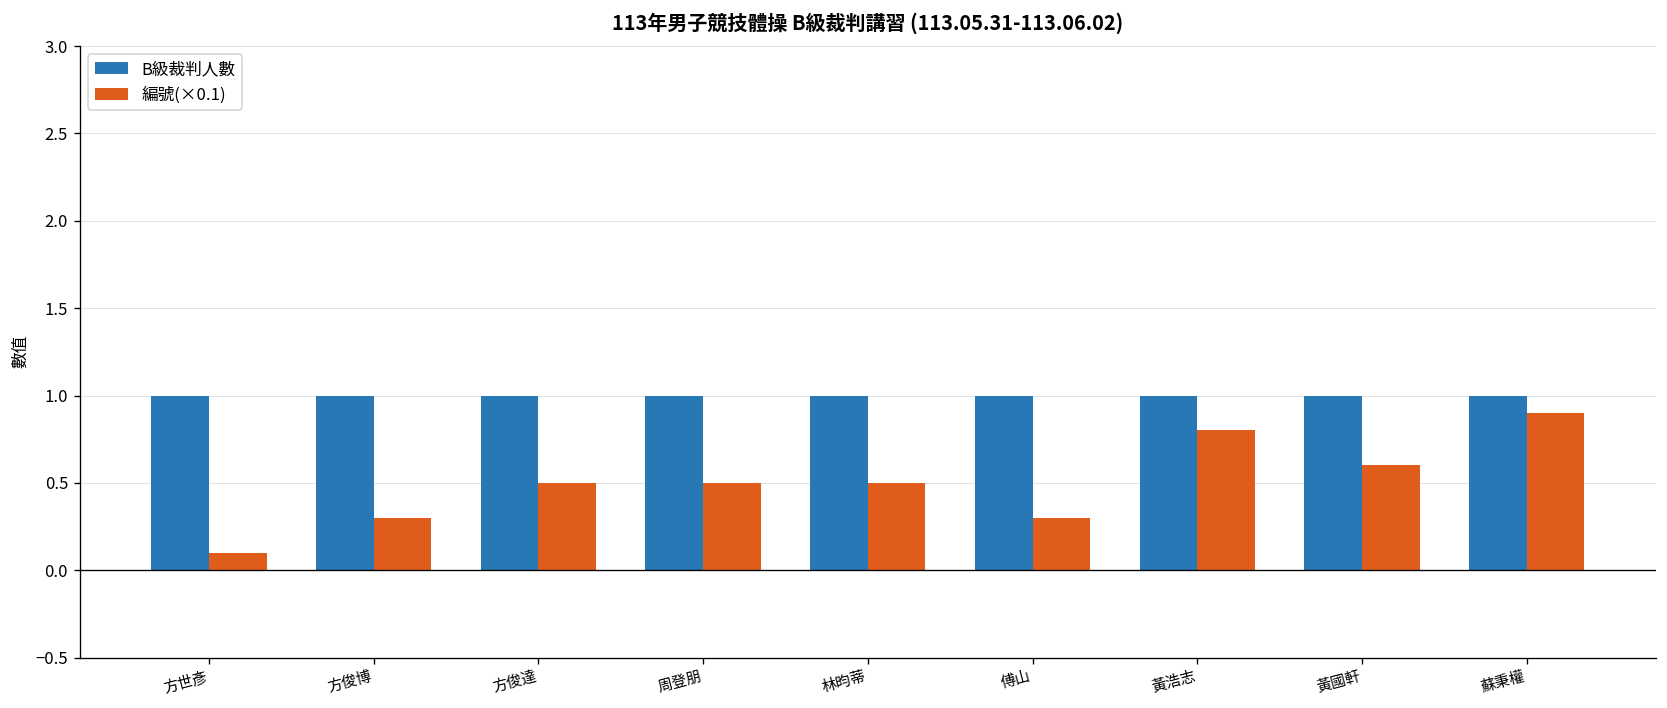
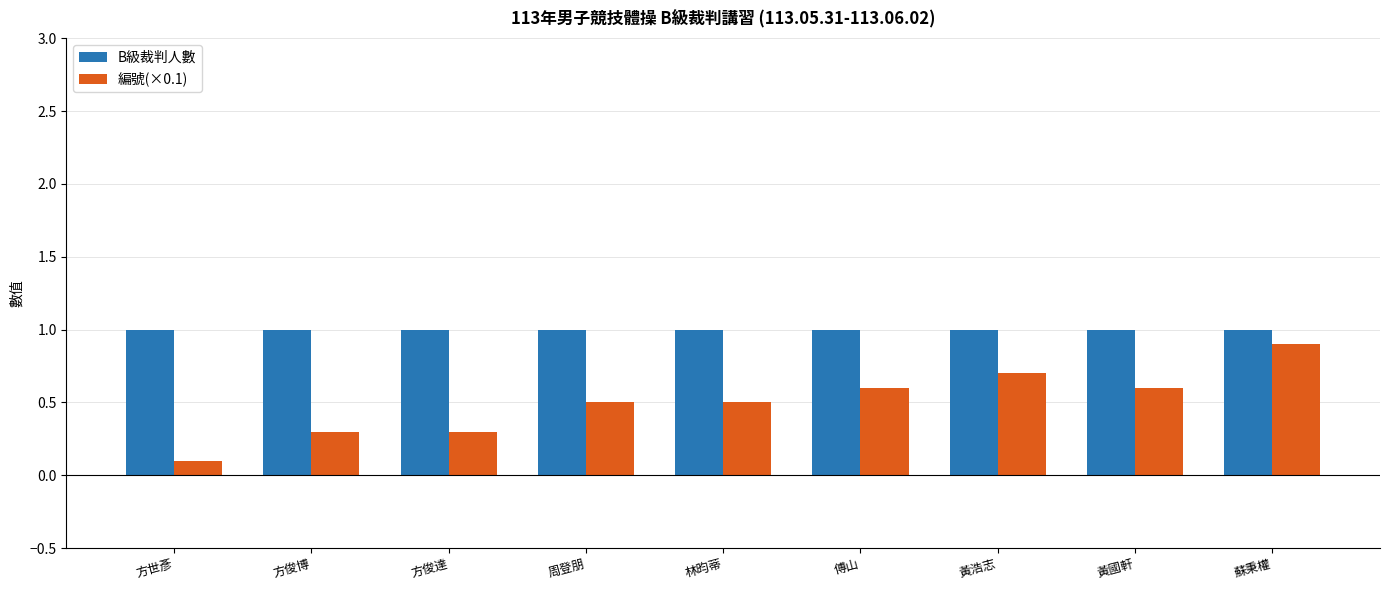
  {
    "B級裁判人數": {
      "方世彥": 1.00,
      "方俊博": 1.00,
      "方俊達": 1.00,
      "周登朋": 1.00,
      "林昀蒂": 1.00,
      "傅山": 1.00,
      "黃浩志": 1.00,
      "黃國軒": 1.00,
      "蘇秉權": 1.00
    },
    "編號(×0.1)": {
      "方世彥": 0.10,
      "方俊博": 0.30,
-     "方俊達": 0.50,
+     "方俊達": 0.30,
      "周登朋": 0.50,
      "林昀蒂": 0.50,
-     "傅山": 0.30,
-     "黃浩志": 0.80,
+     "傅山": 0.60,
+     "黃浩志": 0.70,
      "黃國軒": 0.60,
      "蘇秉權": 0.90
    }
  }
